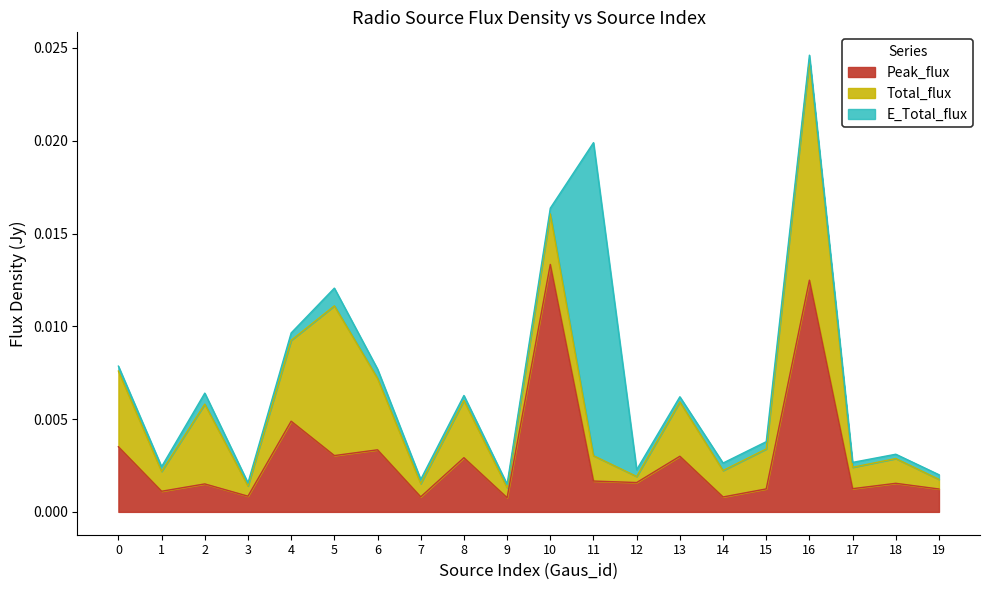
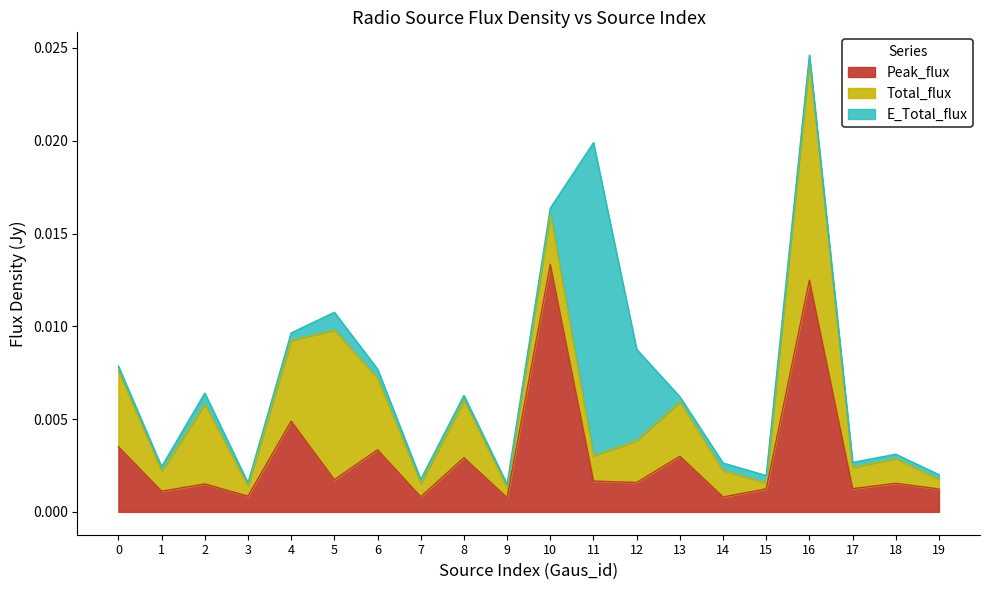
  {
    "Peak_flux": {
      "0": 0.0035,
      "1": 0.0011,
      "2": 0.0015,
      "3": 0.0008,
      "4": 0.0049,
-     "5": 0.0030,
+     "5": 0.0017,
      "6": 0.0033,
      "7": 0.0008,
      "8": 0.0029,
      "9": 0.0008,
      "10": 0.0133,
      "11": 0.0017,
      "12": 0.0016,
      "13": 0.0030,
      "14": 0.0008,
      "15": 0.0012,
      "16": 0.0125,
      "17": 0.0013,
      "18": 0.0015,
      "19": 0.0012
    },
    "Total_flux": {
      "0": 0.0041,
      "1": 0.0011,
      "2": 0.0043,
      "3": 0.0006,
      "4": 0.0044,
      "5": 0.0081,
      "6": 0.0039,
      "7": 0.0007,
      "8": 0.0031,
      "9": 0.0005,
      "10": 0.0027,
      "11": 0.0014,
-     "12": 0.0003,
+     "12": 0.0023,
      "13": 0.0029,
      "14": 0.0014,
-     "15": 0.0022,
+     "15": 0.0003,
      "16": 0.0119,
      "17": 0.0012,
      "18": 0.0013,
      "19": 0.0005
    },
    "E_Total_flux": {
      "0": 0.0003,
      "1": 0.0003,
      "2": 0.0006,
      "3": 0.0002,
      "4": 0.0004,
      "5": 0.0010,
      "6": 0.0005,
      "7": 0.0002,
      "8": 0.0003,
      "9": 0.0002,
      "10": 0.0003,
      "11": 0.0169,
-     "12": 0.0004,
+     "12": 0.0049,
      "13": 0.0003,
      "14": 0.0004,
      "15": 0.0004,
      "16": 0.0003,
      "17": 0.0003,
      "18": 0.0002,
      "19": 0.0003
    }
  }
